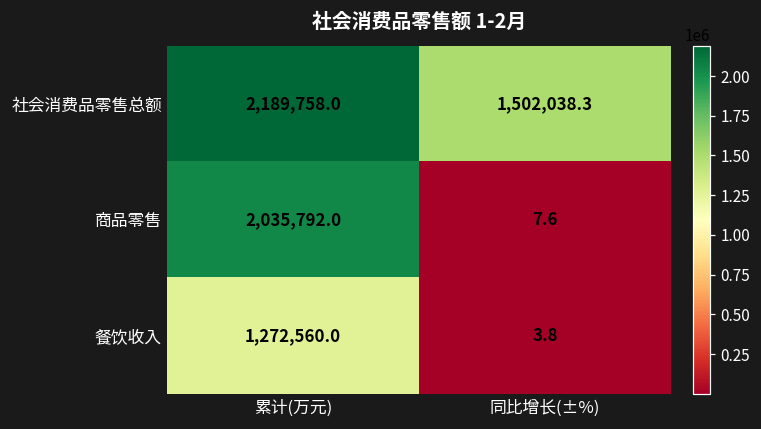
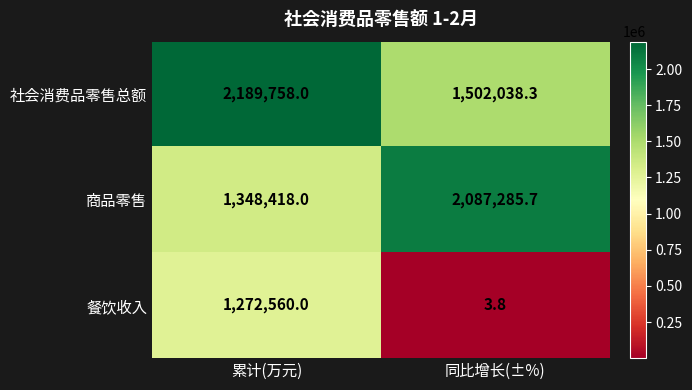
  {
    "社会消费品零售总额": {
      "累计(万元)": "2,189,758.0",
      "同比增长(±%)": "1,502,038.3"
    },
    "商品零售": {
-     "累计(万元)": "2,035,792.0",
-     "同比增长(±%)": "7.6"
+     "累计(万元)": "1,348,418.0",
+     "同比增长(±%)": "2,087,285.7"
    },
    "餐饮收入": {
      "累计(万元)": "1,272,560.0",
      "同比增长(±%)": "3.8"
    }
  }
